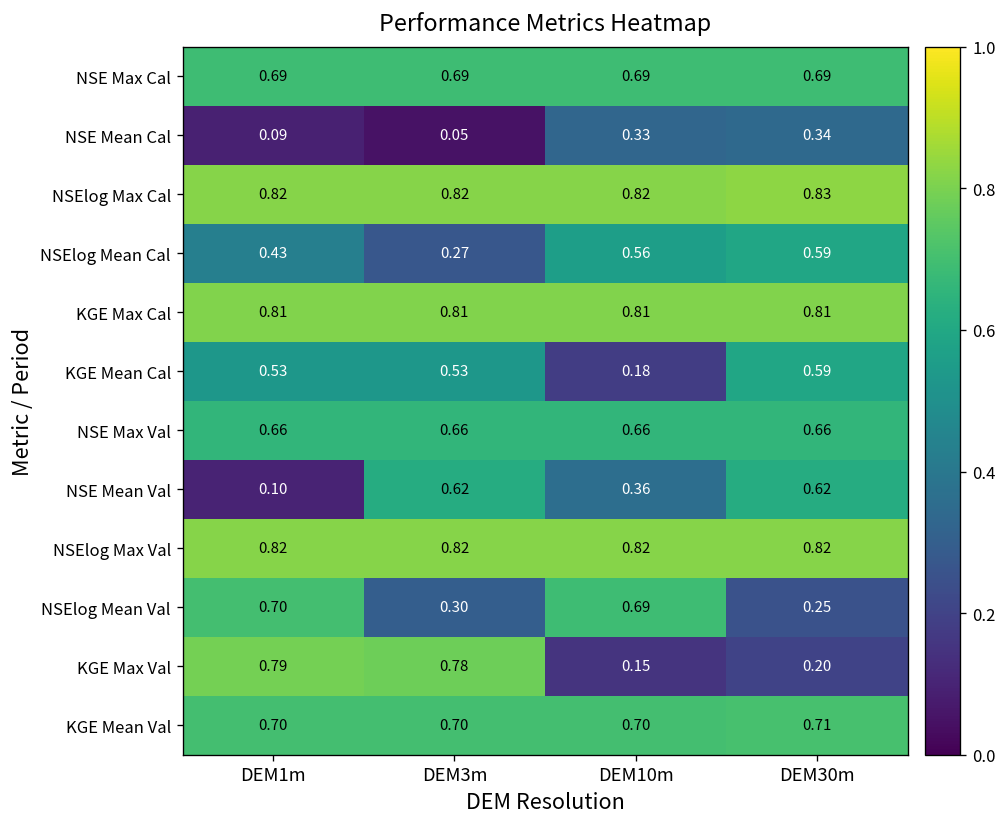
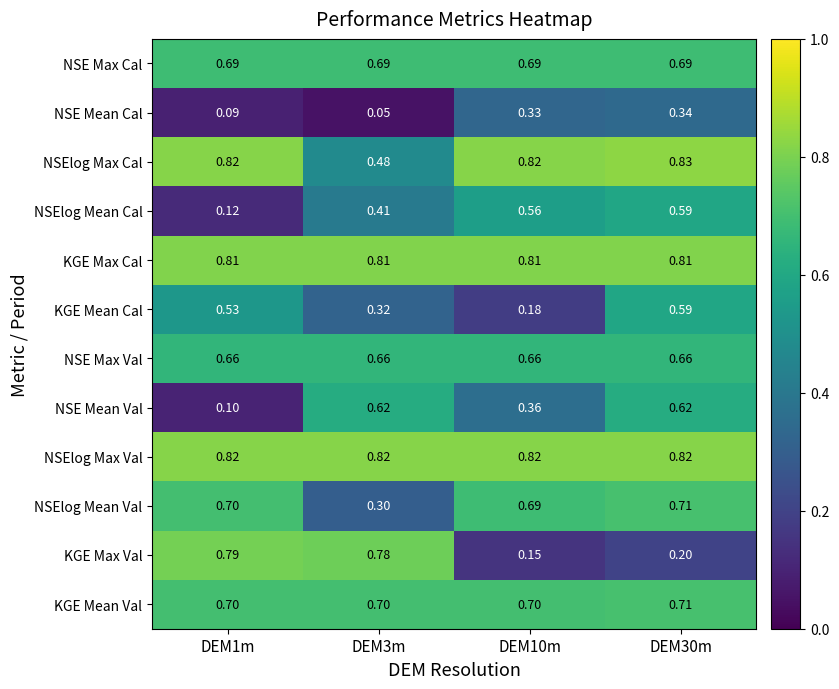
  {
    "NSE Max Cal": {
      "DEM1m": 0.69,
      "DEM3m": 0.69,
      "DEM10m": 0.69,
      "DEM30m": 0.69
    },
    "NSE Mean Cal": {
      "DEM1m": 0.09,
      "DEM3m": 0.05,
      "DEM10m": 0.33,
      "DEM30m": 0.34
    },
    "NSElog Max Cal": {
      "DEM1m": 0.82,
-     "DEM3m": 0.82,
+     "DEM3m": 0.48,
      "DEM10m": 0.82,
      "DEM30m": 0.83
    },
    "NSElog Mean Cal": {
-     "DEM1m": 0.43,
-     "DEM3m": 0.27,
+     "DEM1m": 0.12,
+     "DEM3m": 0.41,
      "DEM10m": 0.56,
      "DEM30m": 0.59
    },
    "KGE Max Cal": {
      "DEM1m": 0.81,
      "DEM3m": 0.81,
      "DEM10m": 0.81,
      "DEM30m": 0.81
    },
    "KGE Mean Cal": {
      "DEM1m": 0.53,
-     "DEM3m": 0.53,
+     "DEM3m": 0.32,
      "DEM10m": 0.18,
      "DEM30m": 0.59
    },
    "NSE Max Val": {
      "DEM1m": 0.66,
      "DEM3m": 0.66,
      "DEM10m": 0.66,
      "DEM30m": 0.66
    },
    "NSE Mean Val": {
      "DEM1m": 0.10,
      "DEM3m": 0.62,
      "DEM10m": 0.36,
      "DEM30m": 0.62
    },
    "NSElog Max Val": {
      "DEM1m": 0.82,
      "DEM3m": 0.82,
      "DEM10m": 0.82,
      "DEM30m": 0.82
    },
    "NSElog Mean Val": {
      "DEM1m": 0.70,
      "DEM3m": 0.30,
      "DEM10m": 0.69,
-     "DEM30m": 0.25
+     "DEM30m": 0.71
    },
    "KGE Max Val": {
      "DEM1m": 0.79,
      "DEM3m": 0.78,
      "DEM10m": 0.15,
      "DEM30m": 0.20
    },
    "KGE Mean Val": {
      "DEM1m": 0.70,
      "DEM3m": 0.70,
      "DEM10m": 0.70,
      "DEM30m": 0.71
    }
  }
